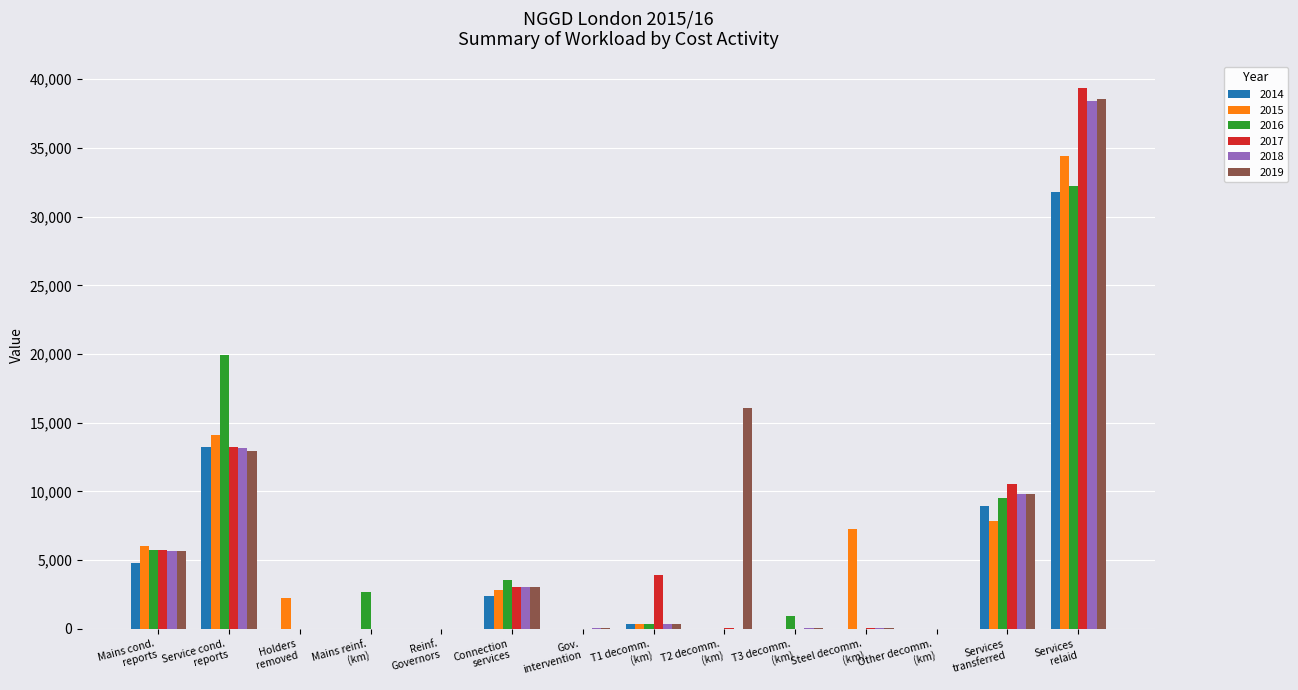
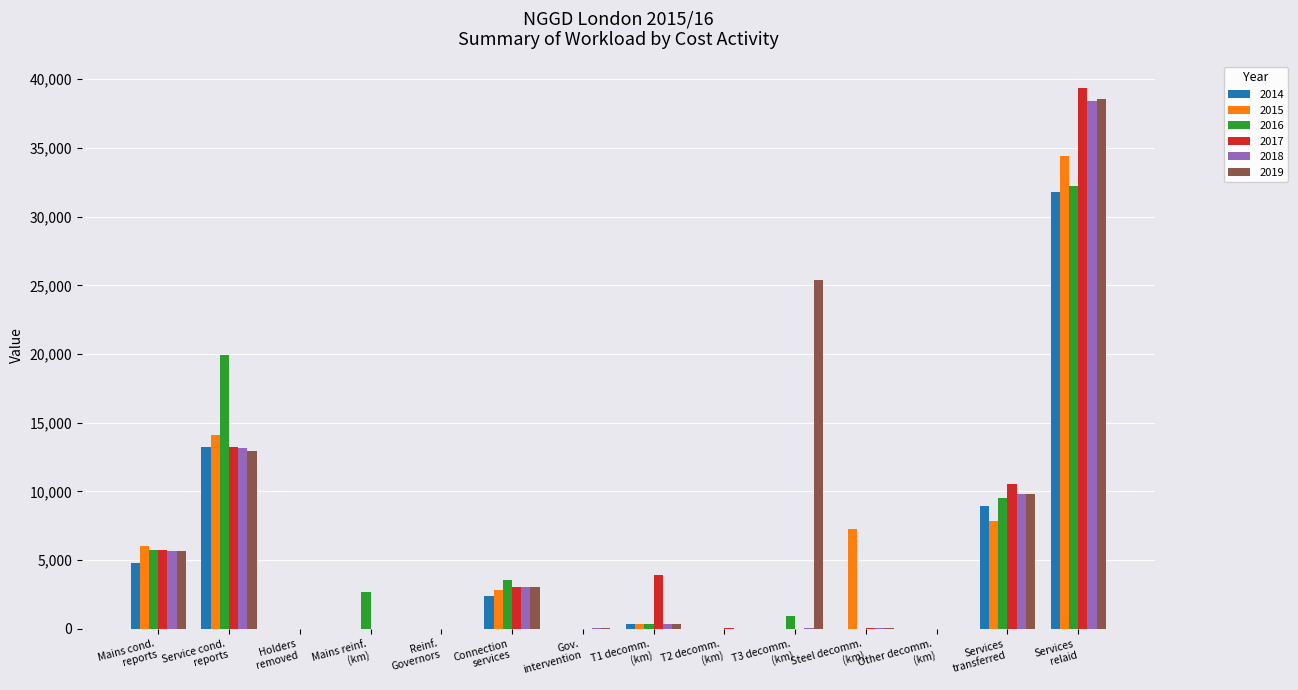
  {
    "2014": {
      "Mains cond. reports": "4,800",
      "Service cond. reports": "13,200",
      "Connection services": "2,400",
      "T1 decomm. (km)": "300",
      "Services transferred": "8,900",
      "Services relaid": "31,800"
    },
    "2015": {
      "Mains cond. reports": "6,000",
      "Service cond. reports": "14,100",
-     "Holders removed": "2,300",
+     "Holders removed": "0",
      "Reinf. Governors": "0",
      "Connection services": "2,800",
      "T1 decomm. (km)": "300",
      "Steel decomm. (km)": "7,300",
      "Services transferred": "7,900",
      "Services relaid": "34,400"
    },
    "2016": {
      "Mains cond. reports": "5,800",
      "Service cond. reports": "19,900",
      "Mains reinf. (km)": "2,700",
      "Connection services": "3,500",
      "T1 decomm. (km)": "300",
      "T3 decomm. (km)": "900",
      "Services transferred": "9,500",
      "Services relaid": "32,300"
    },
    "2017": {
      "Mains cond. reports": "5,700",
      "Service cond. reports": "13,200",
      "Connection services": "3,100",
      "T1 decomm. (km)": "3,900",
      "Services transferred": "10,500",
      "Services relaid": "39,300"
    },
    "2018": {
      "Mains cond. reports": "5,700",
      "Service cond. reports": "13,100",
      "Connection services": "3,100",
      "T1 decomm. (km)": "300",
      "Services transferred": "9,800",
      "Services relaid": "38,400"
    },
    "2019": {
      "Mains cond. reports": "5,600",
      "Service cond. reports": "13,000",
      "Connection services": "3,100",
      "T1 decomm. (km)": "300",
-     "T2 decomm. (km)": "16,100",
-     "T3 decomm. (km)": "0",
+     "T2 decomm. (km)": "0",
+     "T3 decomm. (km)": "25,400",
      "Services transferred": "9,800",
      "Services relaid": "38,500"
    }
  }
